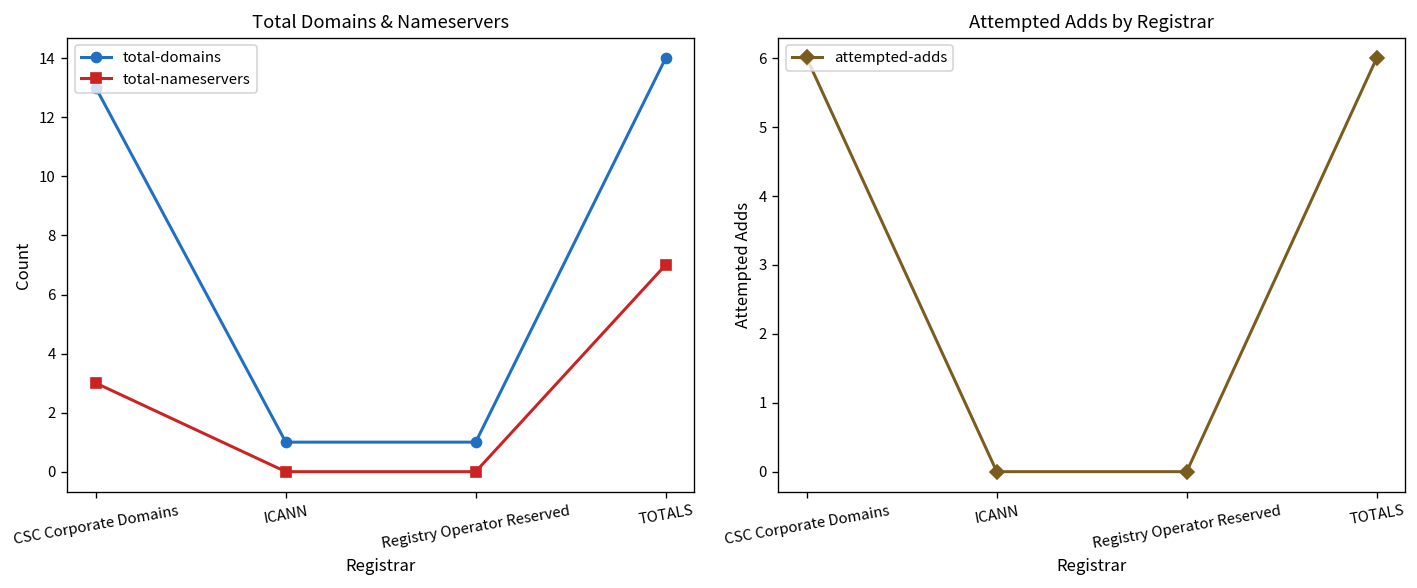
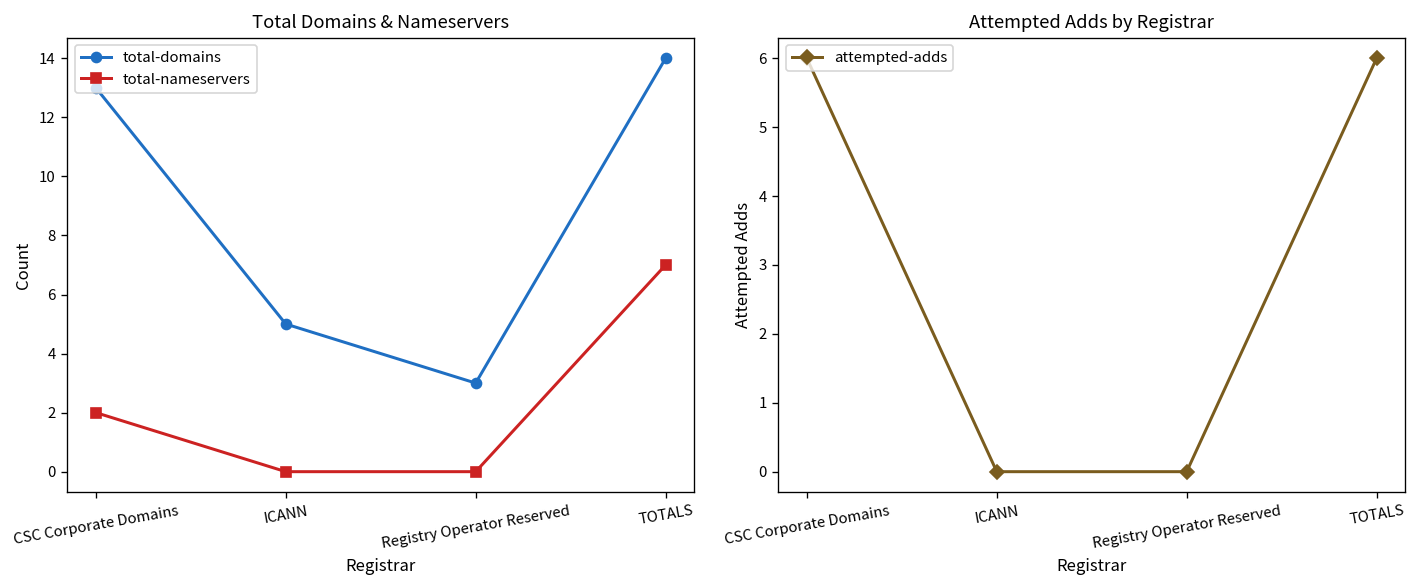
  {
    "Total Domains & Nameservers": {
      "total-domains": {
-       "ICANN": 1,
-       "Registry Operator Reserved": 1,
+       "ICANN": 5,
+       "Registry Operator Reserved": 3,
        "TOTALS": 14
      },
      "total-nameservers": {
-       "CSC Corporate Domains": 3,
+       "CSC Corporate Domains": 2,
        "ICANN": 0,
        "Registry Operator Reserved": 0,
        "TOTALS": 7
      }
    },
    "Attempted Adds by Registrar": {
      "ICANN": 0.0,
      "Registry Operator Reserved": 0.0,
      "TOTALS": 6.0
    }
  }
